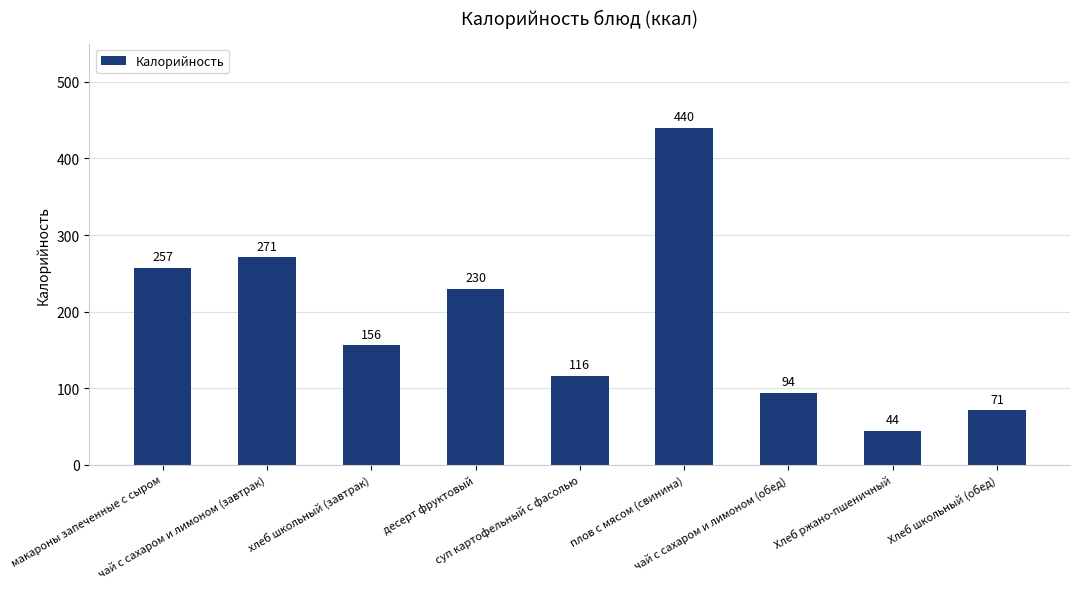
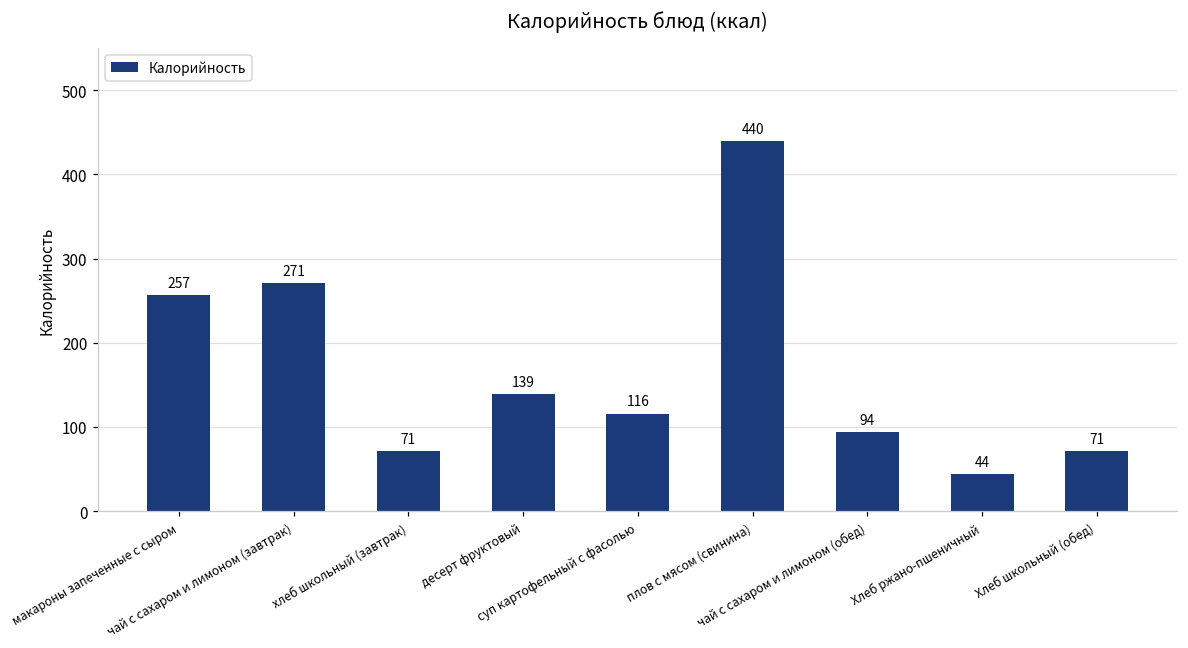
  {
    "макароны запеченные с сыром": 257,
    "чай с сахаром и лимоном (завтрак)": 271,
-   "хлеб школьный (завтрак)": 156,
-   "десерт фруктовый": 230,
+   "хлеб школьный (завтрак)": 71,
+   "десерт фруктовый": 139,
    "суп картофельный с фасолью": 116,
    "плов с мясом (свинина)": 440,
    "чай с сахаром и лимоном (обед)": 94,
    "Хлеб ржано-пшеничный": 44,
    "Хлеб школьный (обед)": 71
  }
